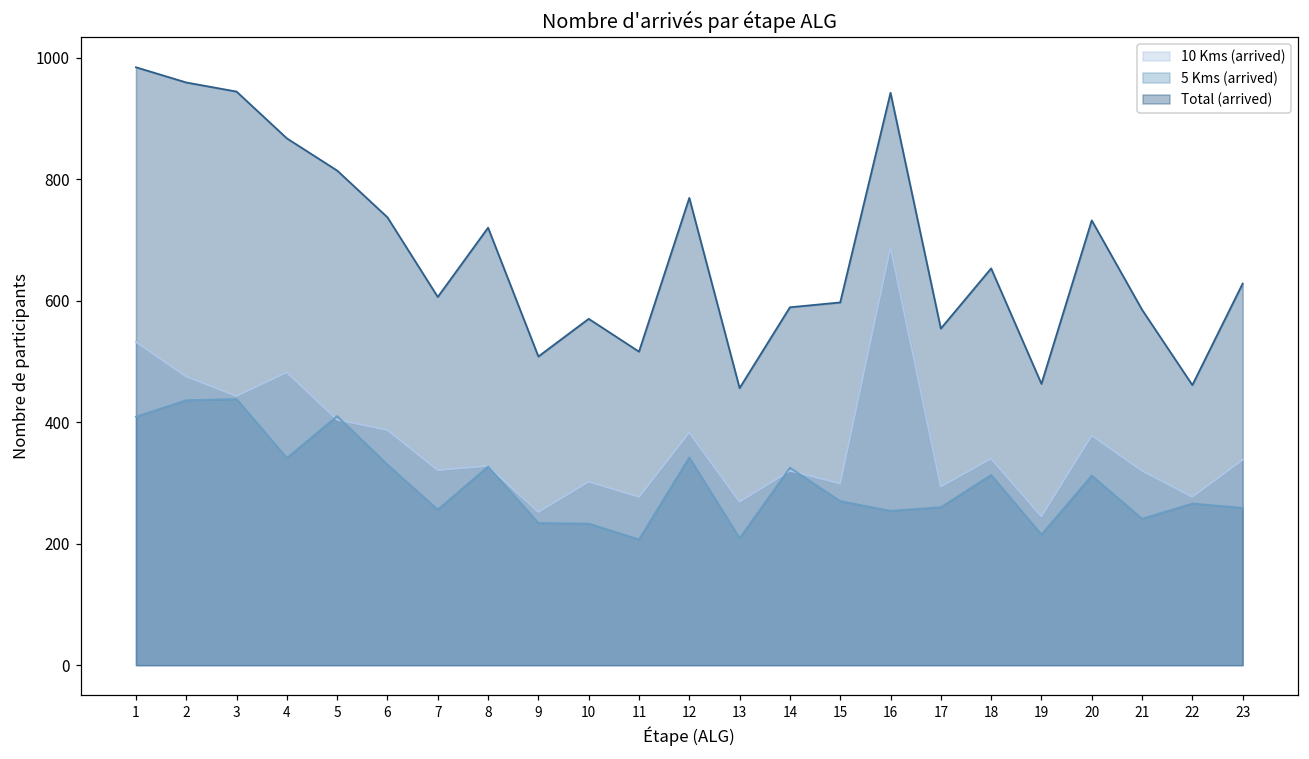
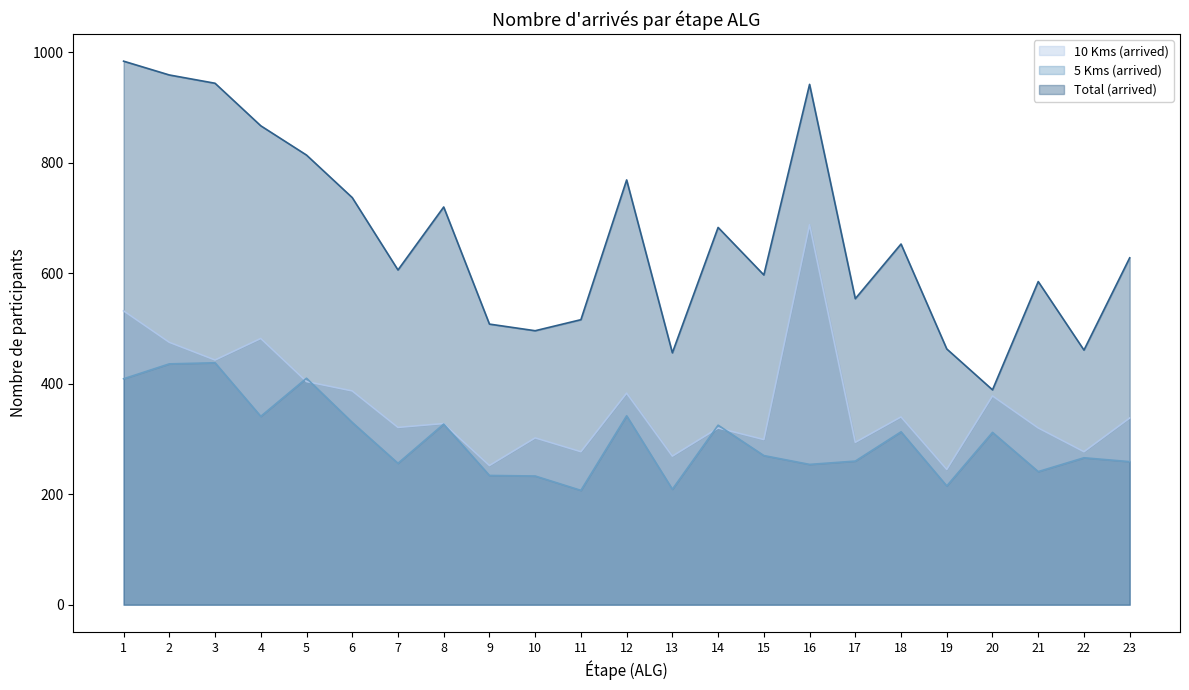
  {
    "Total (arrived)": {
      "1": 980,
      "2": 960,
      "3": 940,
      "4": 870,
      "5": 810,
      "6": 740,
      "7": 610,
      "8": 720,
      "9": 510,
-     "10": 570,
+     "10": 500,
      "11": 520,
      "12": 770,
      "13": 460,
-     "14": 590,
+     "14": 680,
      "15": 600,
      "16": 940,
      "17": 550,
      "18": 650,
      "19": 460,
-     "20": 730,
+     "20": 390,
      "21": 590,
      "22": 460,
      "23": 630
    }
  }
